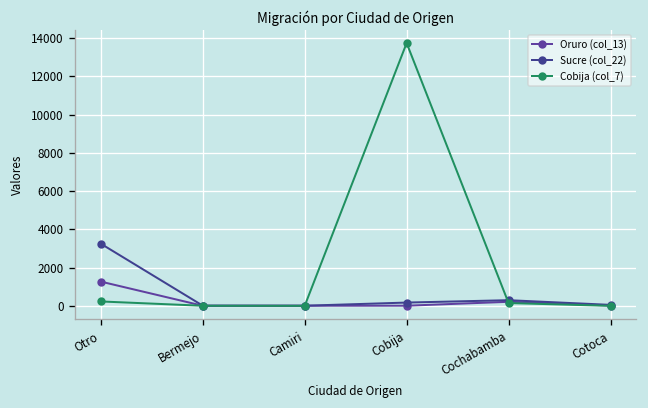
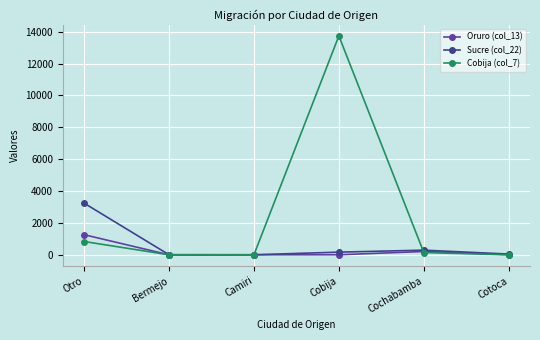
  {
    "Cobija (col_7)": {
-     "Otro": 200,
+     "Otro": 800,
      "Cobija": 13700
    }
  }
